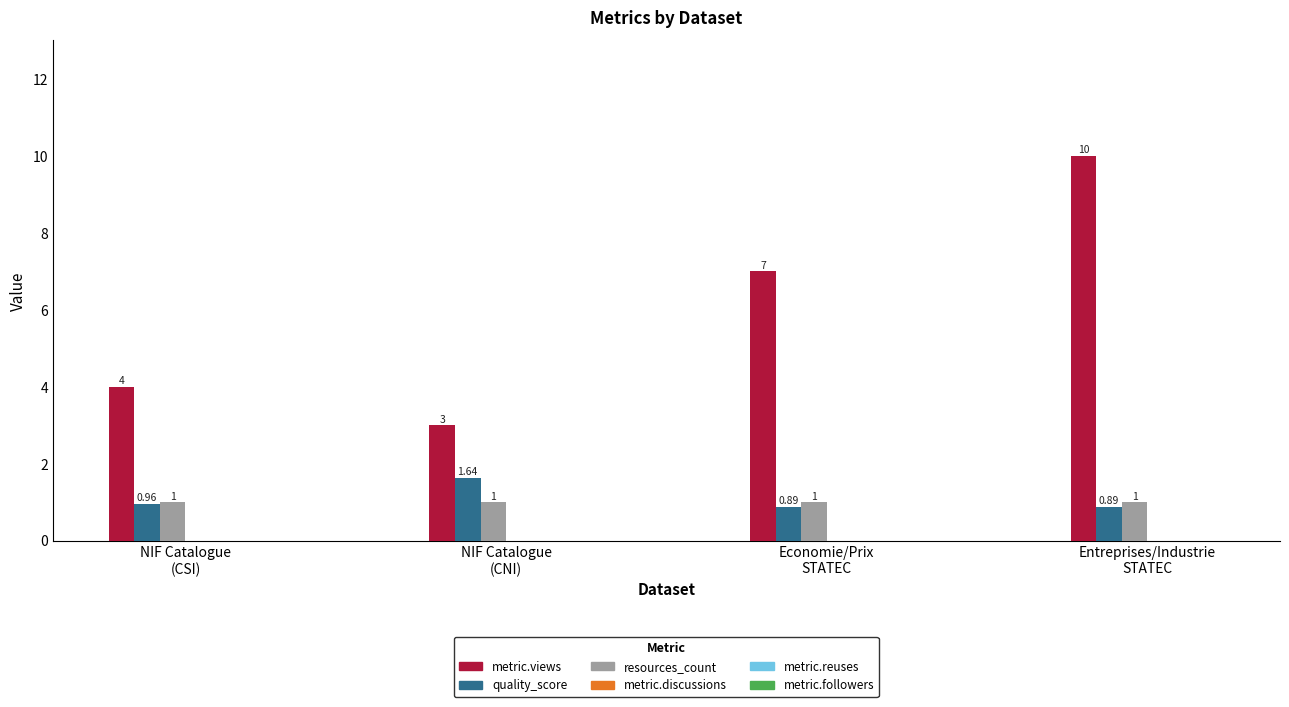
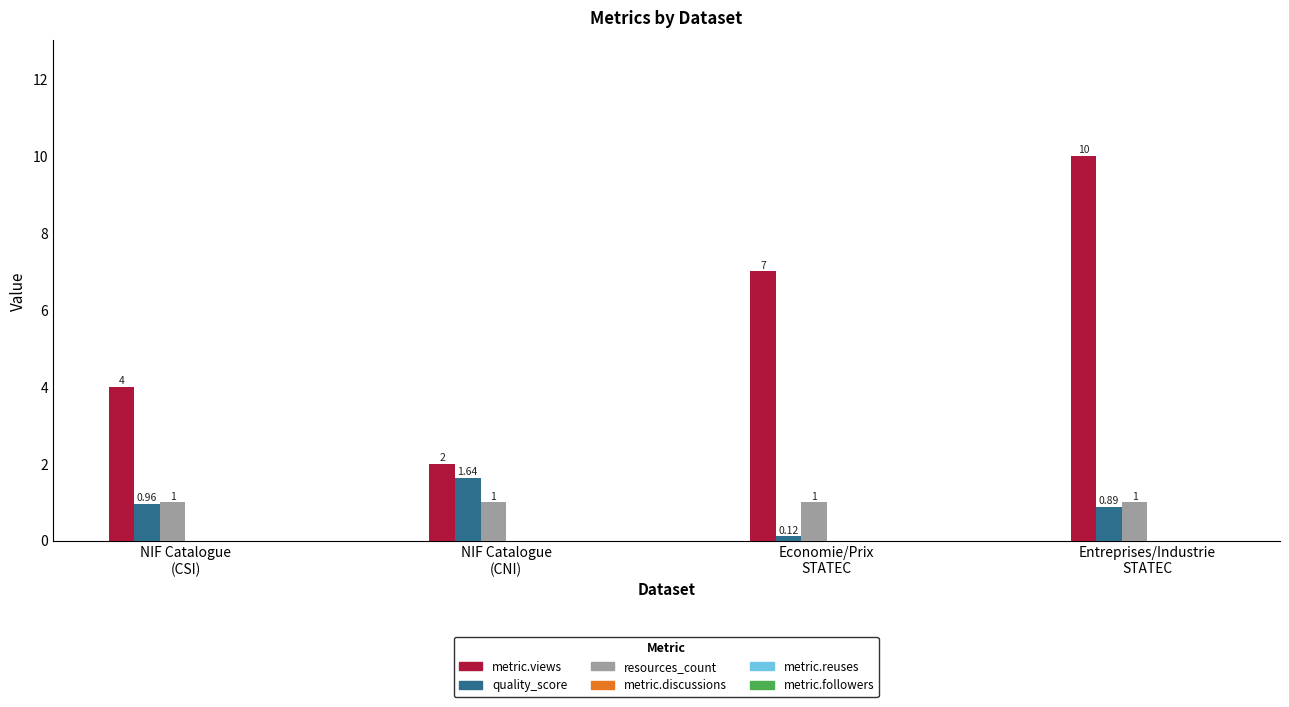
  {
    "metric.views": {
      "NIF Catalogue (CSI)": 4,
-     "NIF Catalogue (CNI)": 3,
+     "NIF Catalogue (CNI)": 2,
      "Economie/Prix STATEC": 7,
      "Entreprises/Industrie STATEC": 10
    },
    "quality_score": {
      "NIF Catalogue (CSI)": 0.96,
      "NIF Catalogue (CNI)": 1.64,
-     "Economie/Prix STATEC": 0.89,
+     "Economie/Prix STATEC": 0.12,
      "Entreprises/Industrie STATEC": 0.89
    },
    "resources_count": {
      "NIF Catalogue (CSI)": 1,
      "NIF Catalogue (CNI)": 1,
      "Economie/Prix STATEC": 1,
      "Entreprises/Industrie STATEC": 1
    },
    "metric.discussions": {
      "NIF Catalogue (CSI)": 0.0,
      "NIF Catalogue (CNI)": 0.0,
      "Economie/Prix STATEC": 0.0,
      "Entreprises/Industrie STATEC": 0.0
    },
    "metric.reuses": {
      "NIF Catalogue (CSI)": 0.0,
      "NIF Catalogue (CNI)": 0.0,
      "Economie/Prix STATEC": 0.0,
      "Entreprises/Industrie STATEC": 0.0
    },
    "metric.followers": {
      "NIF Catalogue (CSI)": 0.0,
      "NIF Catalogue (CNI)": 0.0,
      "Economie/Prix STATEC": 0.0,
      "Entreprises/Industrie STATEC": 0.0
    }
  }
